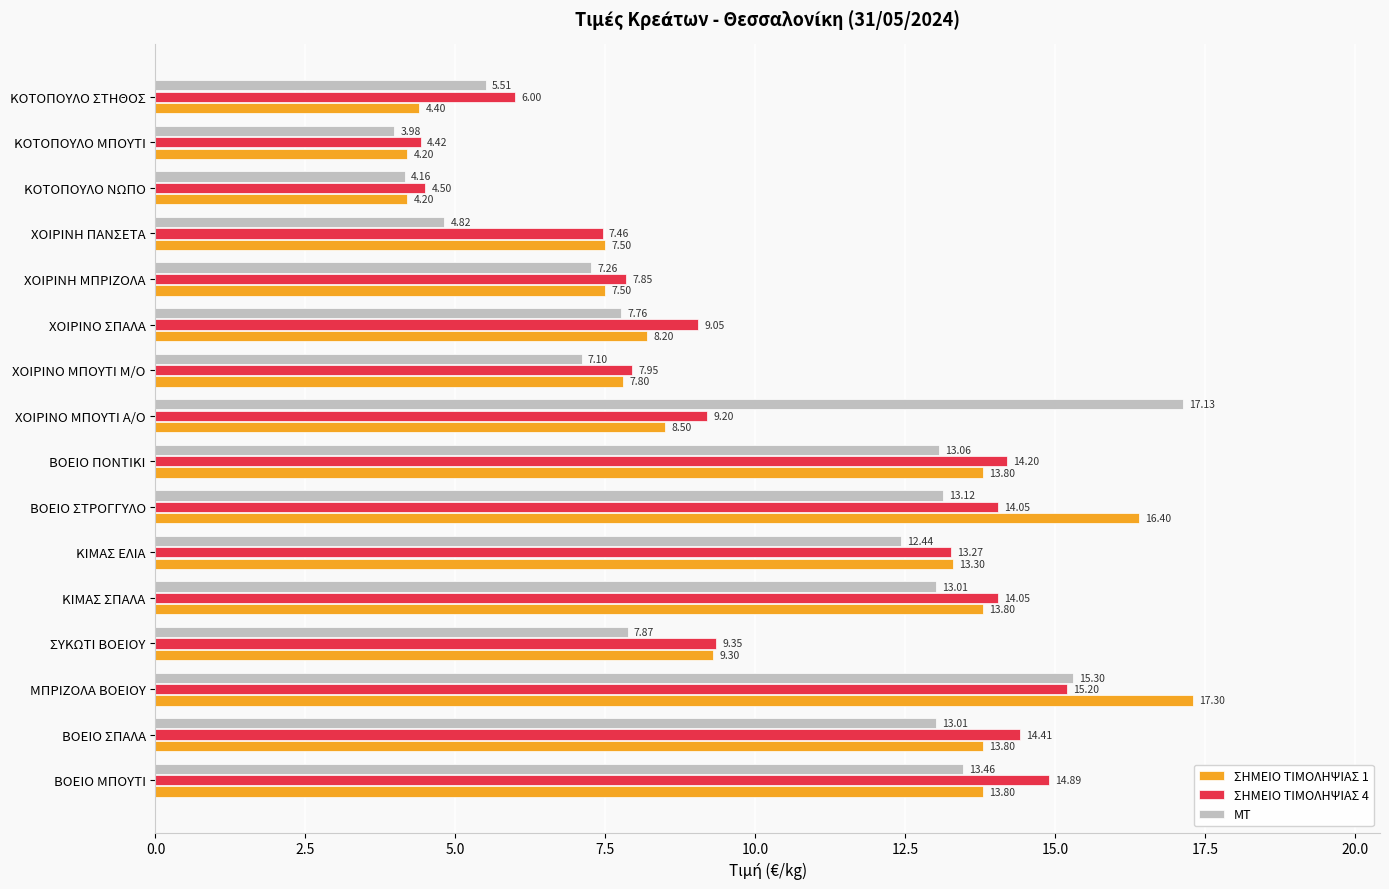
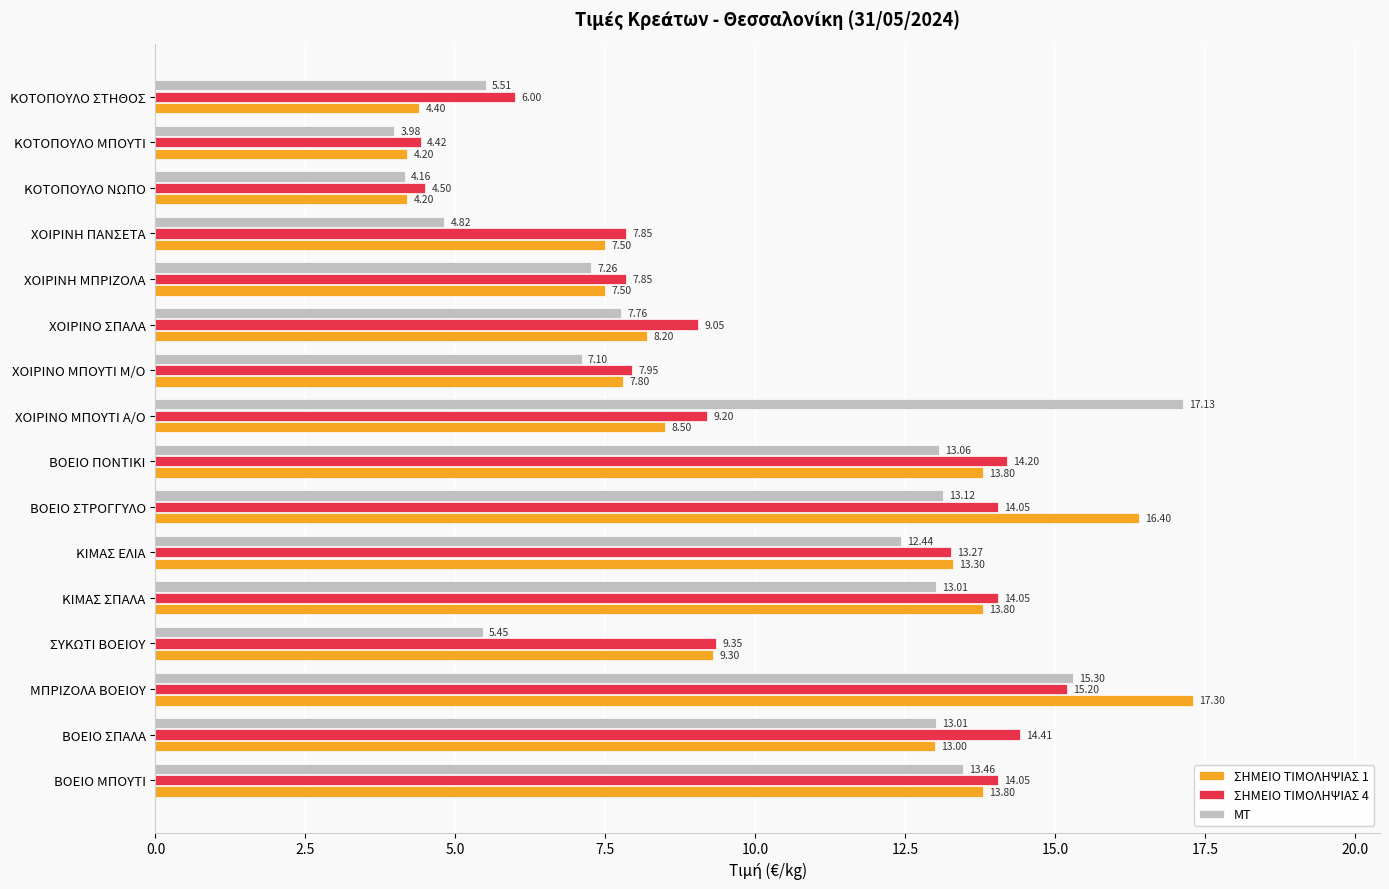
  {
    "ΣΗΜΕΙΟ ΤΙΜΟΛΗΨΙΑΣ 1": {
      "ΚΟΤΟΠΟΥΛΟ ΣΤΗΘΟΣ": 4.40,
      "ΚΟΤΟΠΟΥΛΟ ΜΠΟΥΤΙ": 4.20,
      "ΚΟΤΟΠΟΥΛΟ ΝΩΠΟ": 4.20,
      "ΧΟΙΡΙΝΗ ΠΑΝΣΕΤΑ": 7.50,
      "ΧΟΙΡΙΝΗ ΜΠΡΙΖΟΛΑ": 7.50,
      "ΧΟΙΡΙΝΟ ΣΠΑΛΑ": 8.20,
      "ΧΟΙΡΙΝΟ ΜΠΟΥΤΙ Μ/Ο": 7.80,
      "ΧΟΙΡΙΝΟ ΜΠΟΥΤΙ Α/Ο": 8.50,
      "ΒΟΕΙΟ ΠΟΝΤΙΚΙ": 13.80,
      "ΒΟΕΙΟ ΣΤΡΟΓΓΥΛΟ": 16.40,
      "ΚΙΜΑΣ ΕΛΙΑ": 13.30,
      "ΚΙΜΑΣ ΣΠΑΛΑ": 13.80,
      "ΣΥΚΩΤΙ ΒΟΕΙΟΥ": 9.30,
      "ΜΠΡΙΖΟΛΑ ΒΟΕΙΟΥ": 17.30,
-     "ΒΟΕΙΟ ΣΠΑΛΑ": 13.80,
+     "ΒΟΕΙΟ ΣΠΑΛΑ": 13.00,
      "ΒΟΕΙΟ ΜΠΟΥΤΙ": 13.80
    },
    "ΣΗΜΕΙΟ ΤΙΜΟΛΗΨΙΑΣ 4": {
      "ΚΟΤΟΠΟΥΛΟ ΣΤΗΘΟΣ": 6.00,
      "ΚΟΤΟΠΟΥΛΟ ΜΠΟΥΤΙ": 4.42,
      "ΚΟΤΟΠΟΥΛΟ ΝΩΠΟ": 4.50,
-     "ΧΟΙΡΙΝΗ ΠΑΝΣΕΤΑ": 7.46,
+     "ΧΟΙΡΙΝΗ ΠΑΝΣΕΤΑ": 7.85,
      "ΧΟΙΡΙΝΗ ΜΠΡΙΖΟΛΑ": 7.85,
      "ΧΟΙΡΙΝΟ ΣΠΑΛΑ": 9.05,
      "ΧΟΙΡΙΝΟ ΜΠΟΥΤΙ Μ/Ο": 7.95,
      "ΧΟΙΡΙΝΟ ΜΠΟΥΤΙ Α/Ο": 9.20,
      "ΒΟΕΙΟ ΠΟΝΤΙΚΙ": 14.20,
      "ΒΟΕΙΟ ΣΤΡΟΓΓΥΛΟ": 14.05,
      "ΚΙΜΑΣ ΕΛΙΑ": 13.27,
      "ΚΙΜΑΣ ΣΠΑΛΑ": 14.05,
      "ΣΥΚΩΤΙ ΒΟΕΙΟΥ": 9.35,
      "ΜΠΡΙΖΟΛΑ ΒΟΕΙΟΥ": 15.20,
      "ΒΟΕΙΟ ΣΠΑΛΑ": 14.41,
-     "ΒΟΕΙΟ ΜΠΟΥΤΙ": 14.89
+     "ΒΟΕΙΟ ΜΠΟΥΤΙ": 14.05
    },
    "ΜΤ": {
      "ΚΟΤΟΠΟΥΛΟ ΣΤΗΘΟΣ": 5.51,
      "ΚΟΤΟΠΟΥΛΟ ΜΠΟΥΤΙ": 3.98,
      "ΚΟΤΟΠΟΥΛΟ ΝΩΠΟ": 4.16,
      "ΧΟΙΡΙΝΗ ΠΑΝΣΕΤΑ": 4.82,
      "ΧΟΙΡΙΝΗ ΜΠΡΙΖΟΛΑ": 7.26,
      "ΧΟΙΡΙΝΟ ΣΠΑΛΑ": 7.76,
      "ΧΟΙΡΙΝΟ ΜΠΟΥΤΙ Μ/Ο": 7.10,
      "ΧΟΙΡΙΝΟ ΜΠΟΥΤΙ Α/Ο": 17.13,
      "ΒΟΕΙΟ ΠΟΝΤΙΚΙ": 13.06,
      "ΒΟΕΙΟ ΣΤΡΟΓΓΥΛΟ": 13.12,
      "ΚΙΜΑΣ ΕΛΙΑ": 12.44,
      "ΚΙΜΑΣ ΣΠΑΛΑ": 13.01,
-     "ΣΥΚΩΤΙ ΒΟΕΙΟΥ": 7.87,
+     "ΣΥΚΩΤΙ ΒΟΕΙΟΥ": 5.45,
      "ΜΠΡΙΖΟΛΑ ΒΟΕΙΟΥ": 15.30,
      "ΒΟΕΙΟ ΣΠΑΛΑ": 13.01,
      "ΒΟΕΙΟ ΜΠΟΥΤΙ": 13.46
    }
  }
